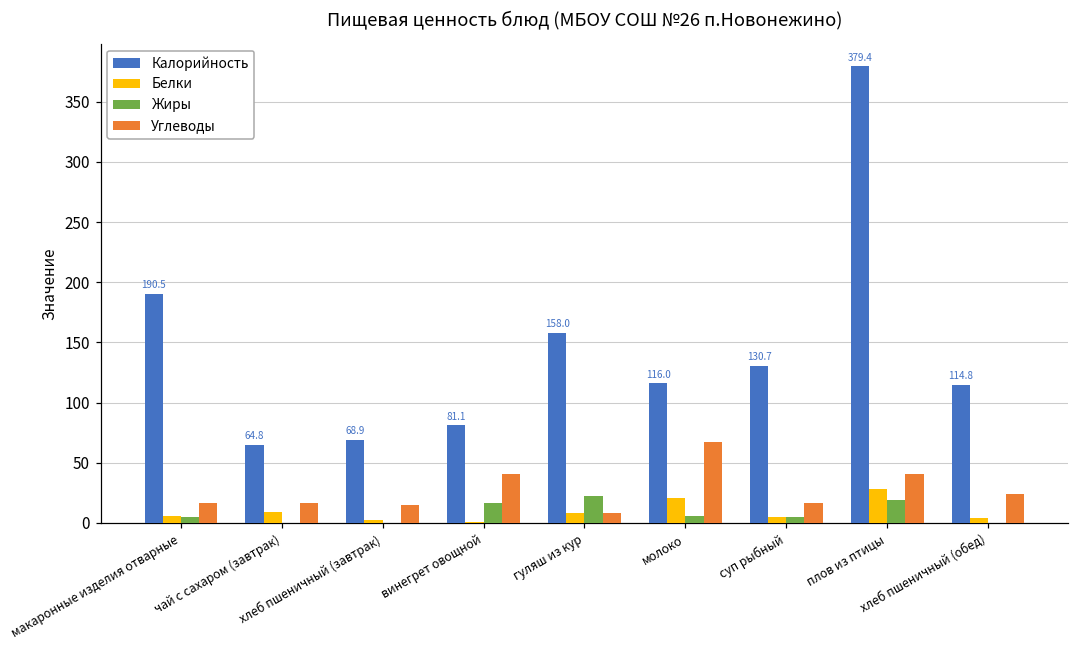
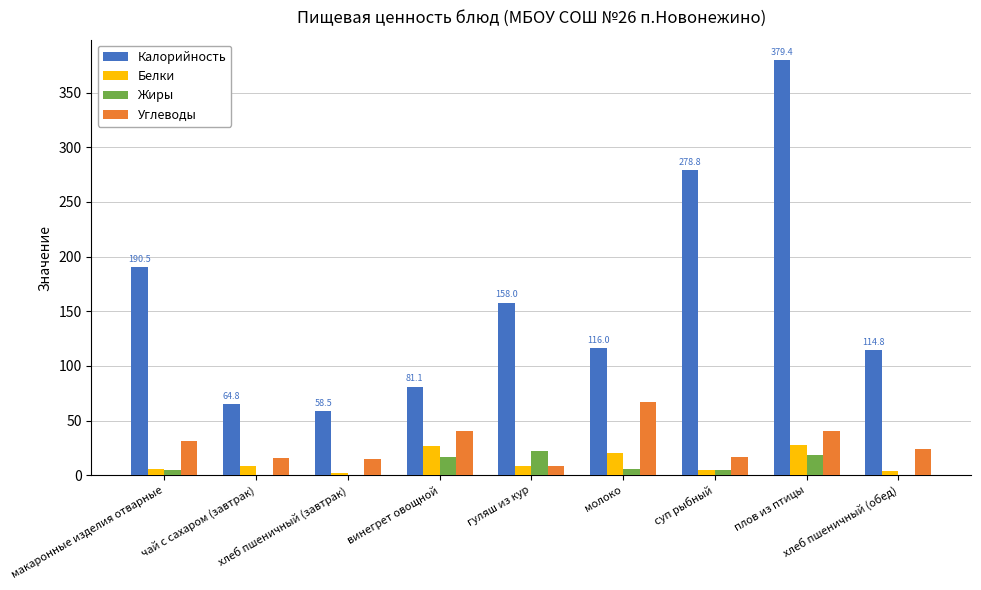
  {
    "Калорийность": {
      "макаронные изделия отварные": 190.5,
      "чай с сахаром (завтрак)": 64.8,
-     "хлеб пшеничный (завтрак)": 68.9,
+     "хлеб пшеничный (завтрак)": 58.5,
      "винегрет овощной": 81.1,
      "гуляш из кур": 158.0,
      "молоко": 116.0,
-     "суп рыбный": 130.7,
+     "суп рыбный": 278.8,
      "плов из птицы": 379.4,
      "хлеб пшеничный (обед)": 114.8
    },
    "Белки": {
      "макаронные изделия отварные": 6,
      "чай с сахаром (завтрак)": 9,
-     "винегрет овощной": 1,
+     "винегрет овощной": 27,
      "гуляш из кур": 8,
      "молоко": 21,
      "суп рыбный": 5,
      "плов из птицы": 28,
      "хлеб пшеничный (обед)": 4
    },
    "Жиры": {
      "макаронные изделия отварные": 5,
      "винегрет овощной": 17,
      "гуляш из кур": 22,
      "молоко": 6,
      "суп рыбный": 5,
      "плов из птицы": 19
    },
    "Углеводы": {
-     "макаронные изделия отварные": 17,
+     "макаронные изделия отварные": 31,
      "чай с сахаром (завтрак)": 16,
      "хлеб пшеничный (завтрак)": 15,
      "винегрет овощной": 41,
      "гуляш из кур": 9,
      "молоко": 67,
      "суп рыбный": 17,
      "плов из птицы": 41,
      "хлеб пшеничный (обед)": 24
    }
  }
